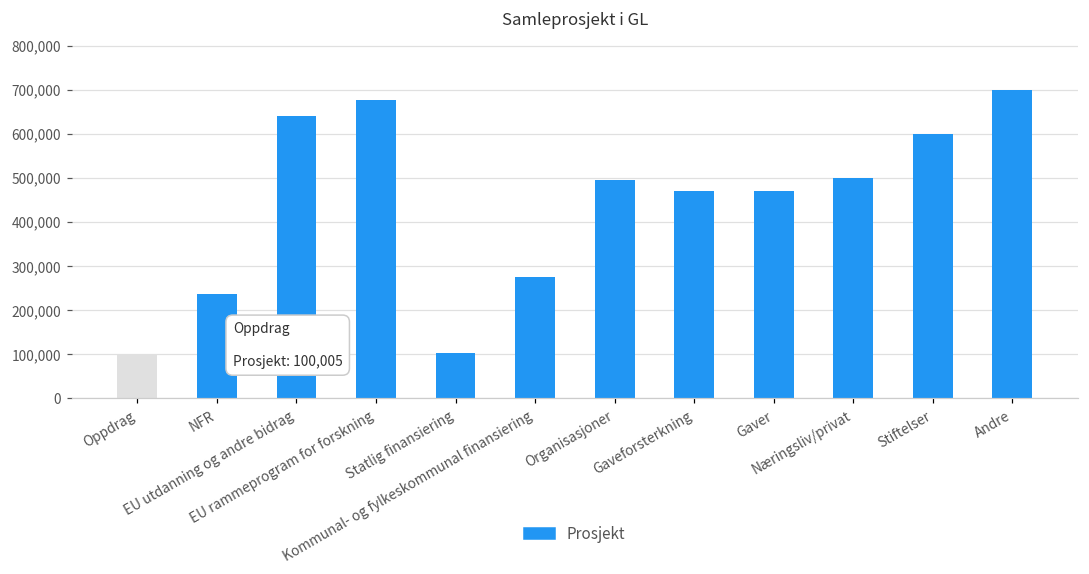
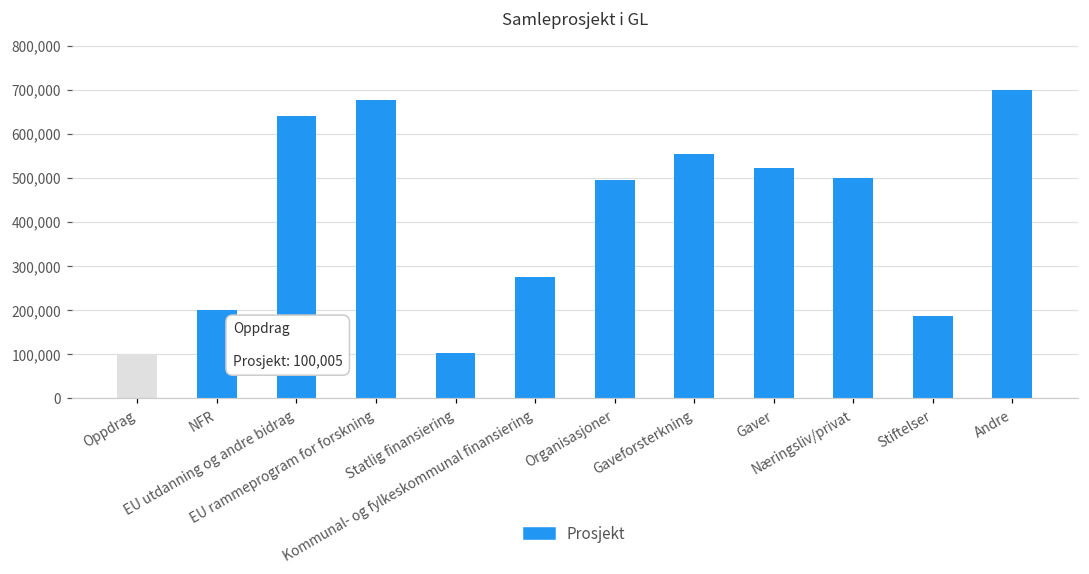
  {
    "Oppdrag": "100,000",
-   "NFR": "240,000",
+   "NFR": "200,000",
    "EU rammeprogram for forskning": "680,000",
    "Statlig finansiering": "100,000",
    "Kommunal- og fylkeskommunal finansiering": "270,000",
    "Organisasjoner": "490,000",
-   "Gaveforsterkning": "470,000",
-   "Gaver": "470,000",
+   "Gaveforsterkning": "550,000",
+   "Gaver": "520,000",
    "Næringsliv/privat": "500,000",
-   "Stiftelser": "600,000",
+   "Stiftelser": "190,000",
    "Andre": "700,000"
  }
